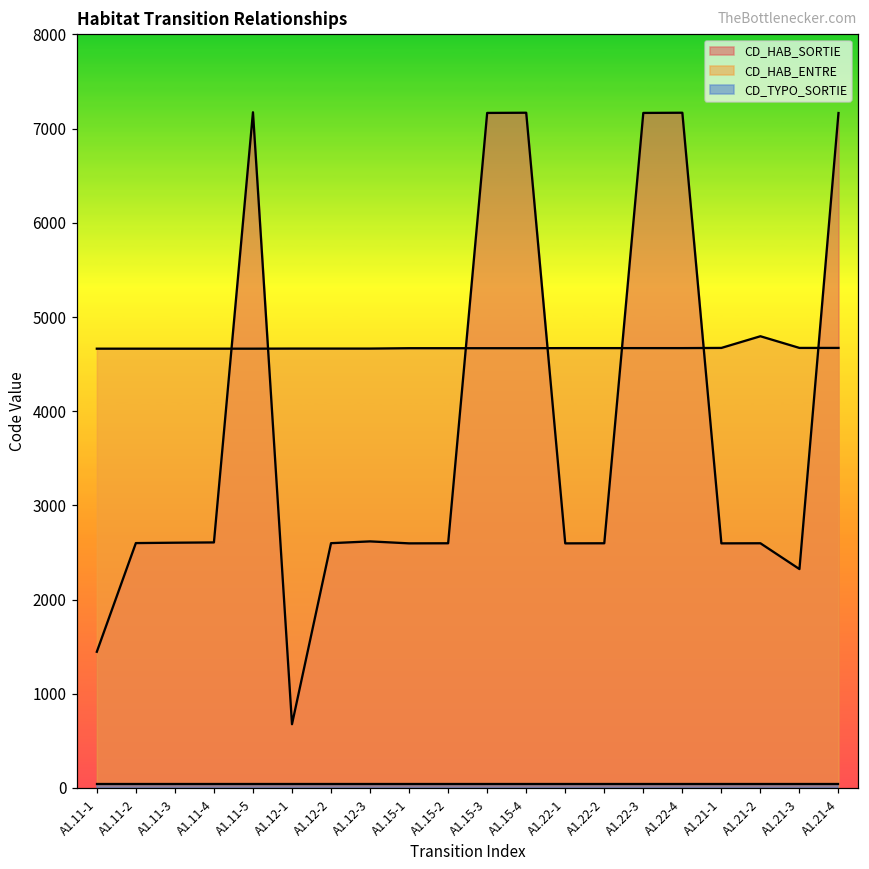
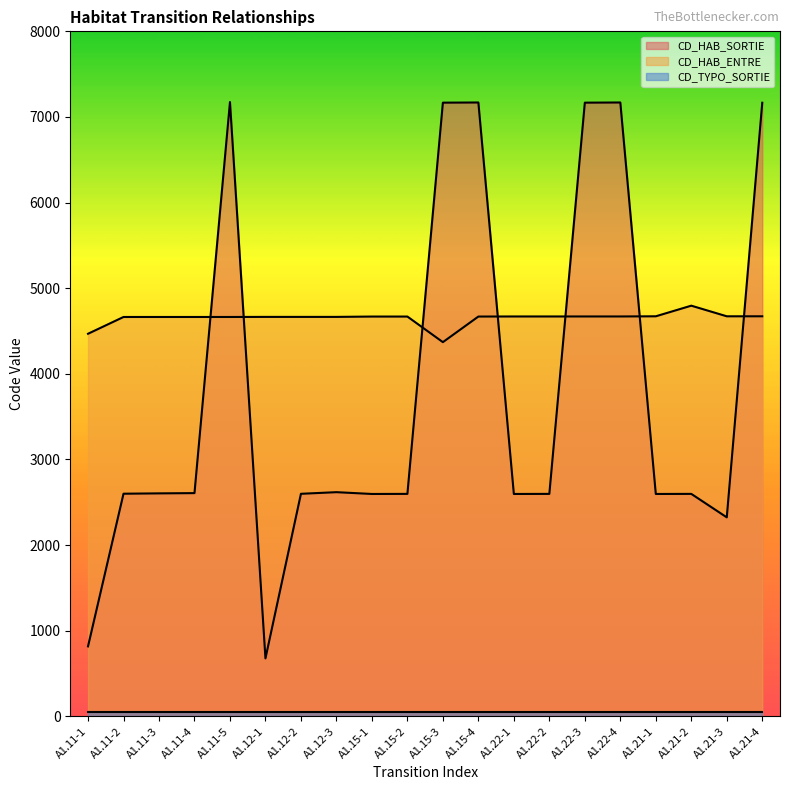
  {
    "CD_HAB_SORTIE": {
-     "A1.11-1": 1400,
+     "A1.11-1": 800,
      "A1.11-2": 2600,
      "A1.11-3": 2600,
      "A1.11-4": 2600,
      "A1.11-5": 7200,
      "A1.12-1": 700,
      "A1.12-2": 2600,
      "A1.12-3": 2600,
      "A1.15-1": 2600,
      "A1.15-2": 2600,
      "A1.15-3": 7200,
      "A1.15-4": 7200,
      "A1.22-1": 2600,
      "A1.22-2": 2600,
      "A1.22-3": 7200,
      "A1.22-4": 7200,
      "A1.21-1": 2600,
      "A1.21-2": 2600,
      "A1.21-3": 2300,
      "A1.21-4": 7200
    },
    "CD_HAB_ENTRE": {
-     "A1.11-1": 4700,
+     "A1.11-1": 4500,
      "A1.11-2": 4700,
      "A1.11-3": 4700,
      "A1.11-4": 4700,
      "A1.11-5": 4700,
      "A1.12-1": 4700,
      "A1.12-2": 4700,
      "A1.12-3": 4700,
      "A1.15-1": 4700,
      "A1.15-2": 4700,
-     "A1.15-3": 4700,
+     "A1.15-3": 4400,
      "A1.15-4": 4700,
      "A1.22-1": 4700,
      "A1.22-2": 4700,
      "A1.22-3": 4700,
      "A1.22-4": 4700,
      "A1.21-1": 4700,
      "A1.21-2": 4800,
      "A1.21-3": 4700,
      "A1.21-4": 4700
    },
    "CD_TYPO_SORTIE": {
      "A1.11-1": 0,
      "A1.11-2": 0,
      "A1.11-3": 0,
      "A1.11-4": 0,
      "A1.11-5": 0,
      "A1.12-1": 0,
      "A1.12-2": 0,
      "A1.12-3": 0,
      "A1.15-1": 0,
      "A1.15-2": 0,
      "A1.15-3": 0,
      "A1.15-4": 0,
      "A1.22-1": 0,
      "A1.22-2": 0,
      "A1.22-3": 0,
      "A1.22-4": 0,
      "A1.21-1": 0,
      "A1.21-2": 0,
      "A1.21-3": 0,
      "A1.21-4": 0
    }
  }
